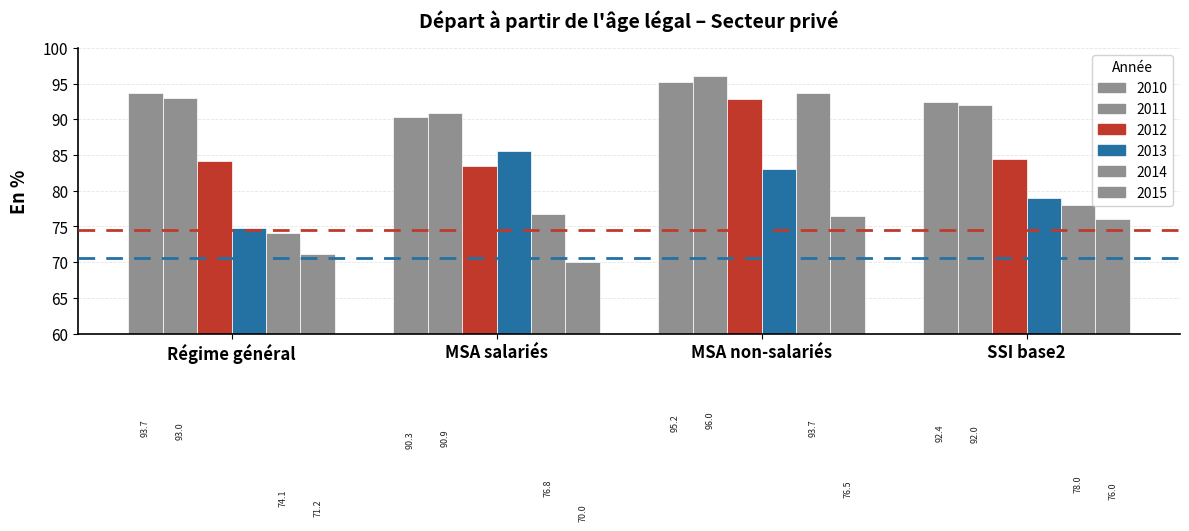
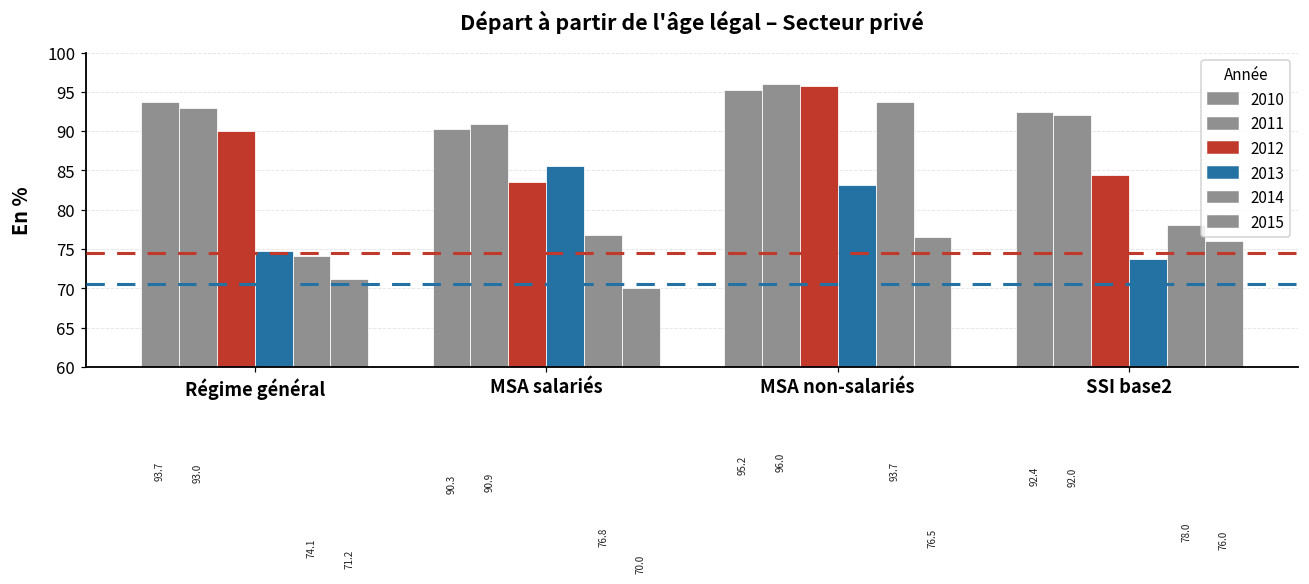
  {
    "2012": {
-     "Régime général": 84,
+     "Régime général": 90,
      "MSA salariés": 84,
-     "MSA non-salariés": 93,
+     "MSA non-salariés": 96,
      "SSI base2": 84
    },
    "2013": {
      "Régime général": 75,
      "MSA salariés": 86,
      "MSA non-salariés": 83,
-     "SSI base2": 79
+     "SSI base2": 74
    }
  }
